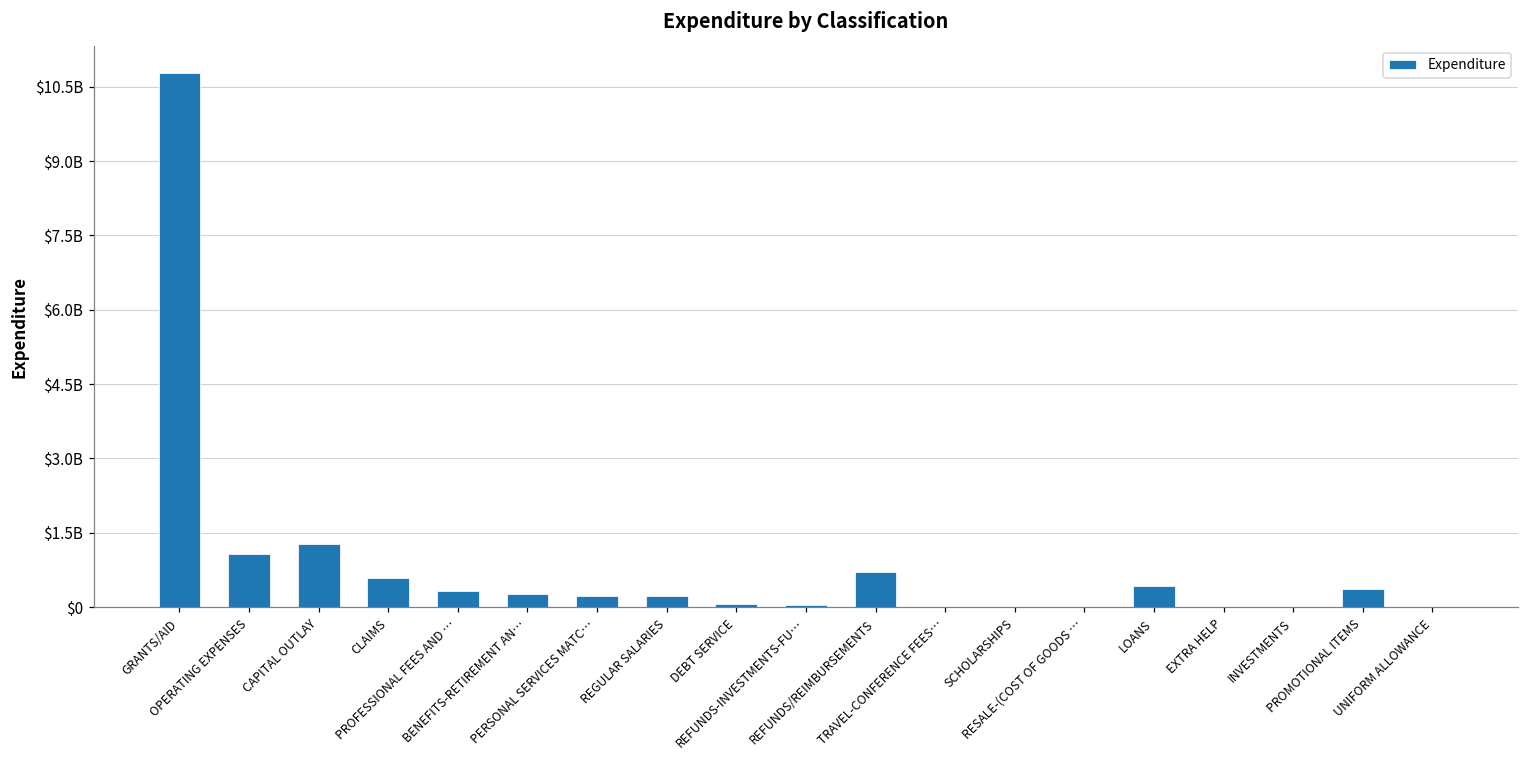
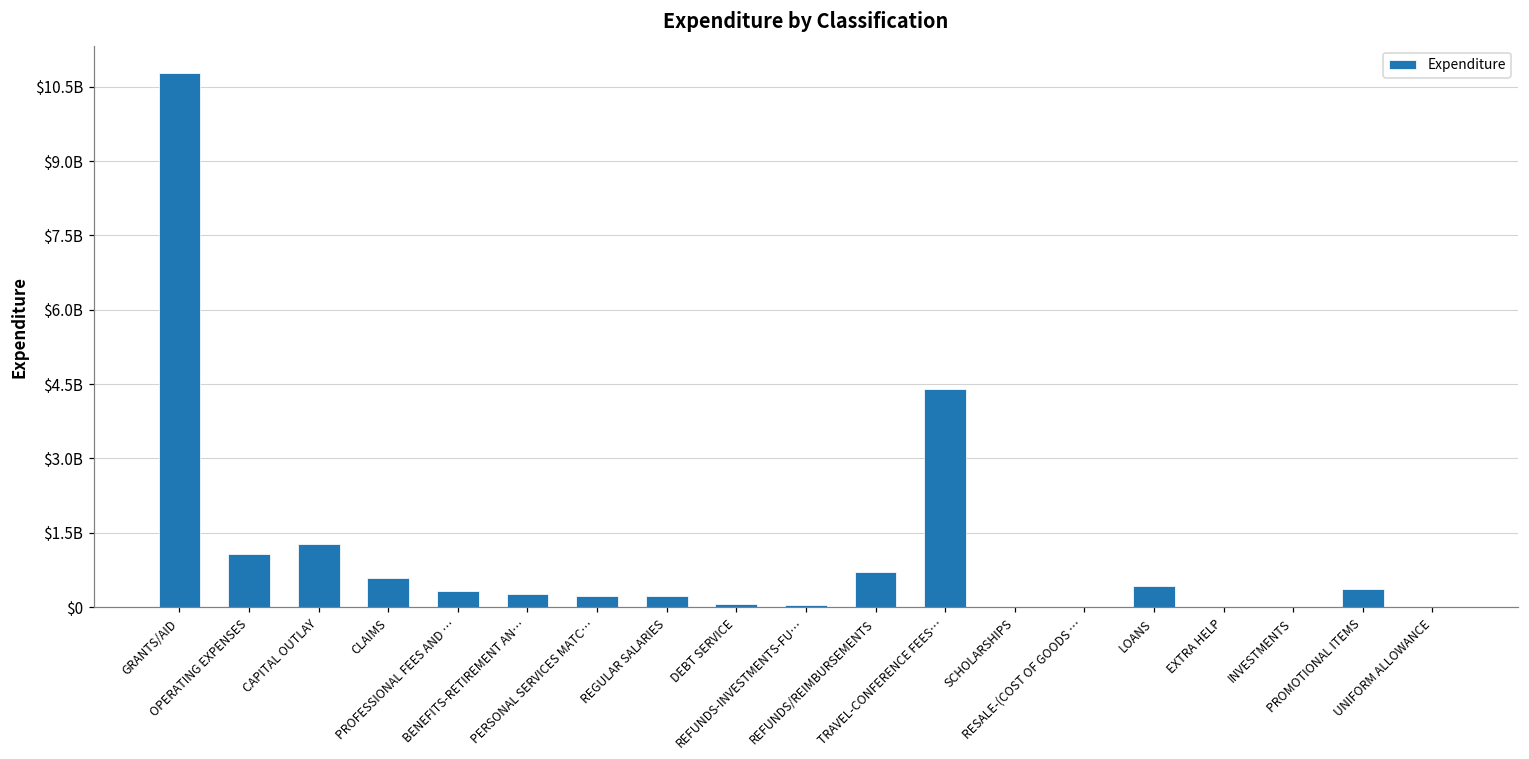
  {
    "GRANTS/AID": "$10800000000",
    "OPERATING EXPENSES": "$1100000000",
    "CAPITAL OUTLAY": "$1300000000",
    "CLAIMS": "$600000000",
    "PROFESSIONAL FEES AND …": "$300000000",
    "BENEFITS-RETIREMENT AN…": "$300000000",
    "PERSONAL SERVICES MATC…": "$200000000",
    "REGULAR SALARIES": "$200000000",
    "DEBT SERVICE": "$100000000",
    "REFUNDS/REIMBURSEMENTS": "$700000000",
-   "TRAVEL-CONFERENCE FEES…": "$0",
+   "TRAVEL-CONFERENCE FEES…": "$4400000000",
    "LOANS": "$400000000",
    "PROMOTIONAL ITEMS": "$400000000"
  }
